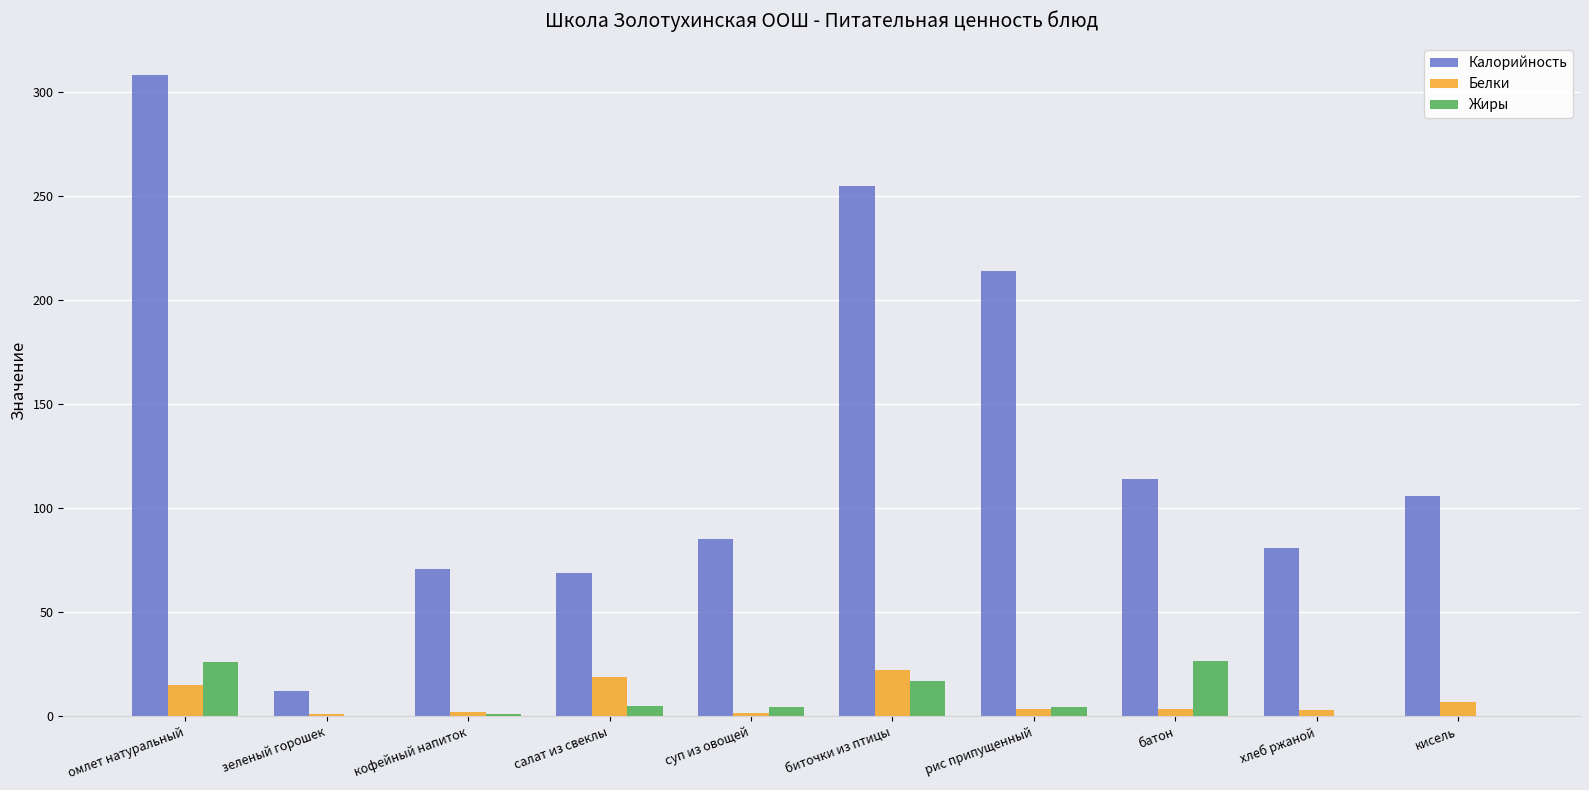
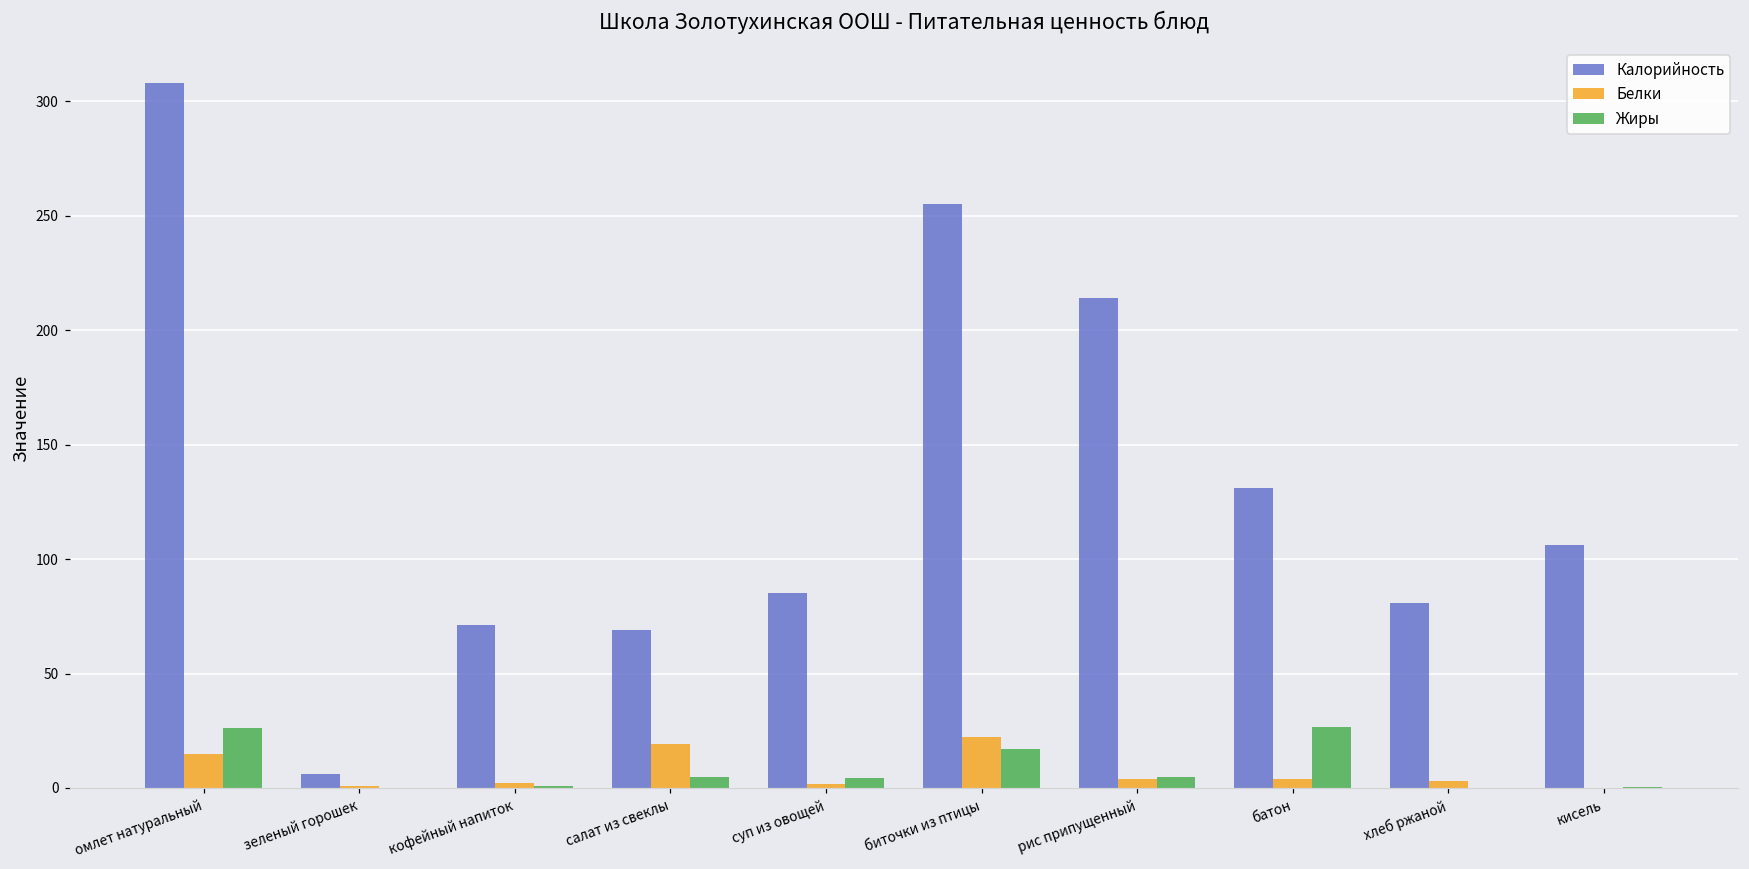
  {
    "Калорийность": {
      "омлет натуральный": 308,
-     "зеленый горошек": 12,
+     "зеленый горошек": 6,
      "кофейный напиток": 71,
      "салат из свеклы": 69,
      "суп из овощей": 85,
      "биточки из птицы": 255,
      "рис припущенный": 214,
-     "батон": 114,
+     "батон": 131,
      "хлеб ржаной": 81,
      "кисель": 106
    },
    "Белки": {
      "омлет натуральный": 15,
      "кофейный напиток": 2,
      "салат из свеклы": 19,
      "суп из овощей": 2,
      "биточки из птицы": 22,
      "рис припущенный": 4,
      "батон": 4,
      "хлеб ржаной": 3,
-     "кисель": 7
+     "кисель": 0
    },
    "Жиры": {
      "омлет натуральный": 26,
      "зеленый горошек": 0,
      "салат из свеклы": 5,
      "суп из овощей": 4,
      "биточки из птицы": 17,
      "рис припущенный": 5,
      "батон": 27,
      "хлеб ржаной": 0
    }
  }
